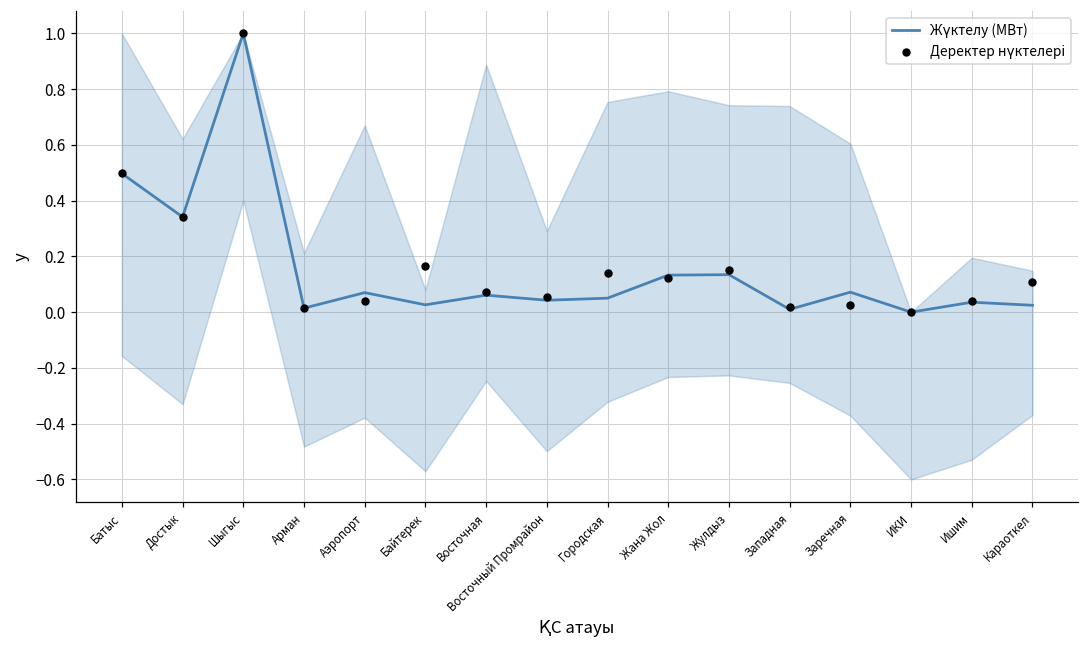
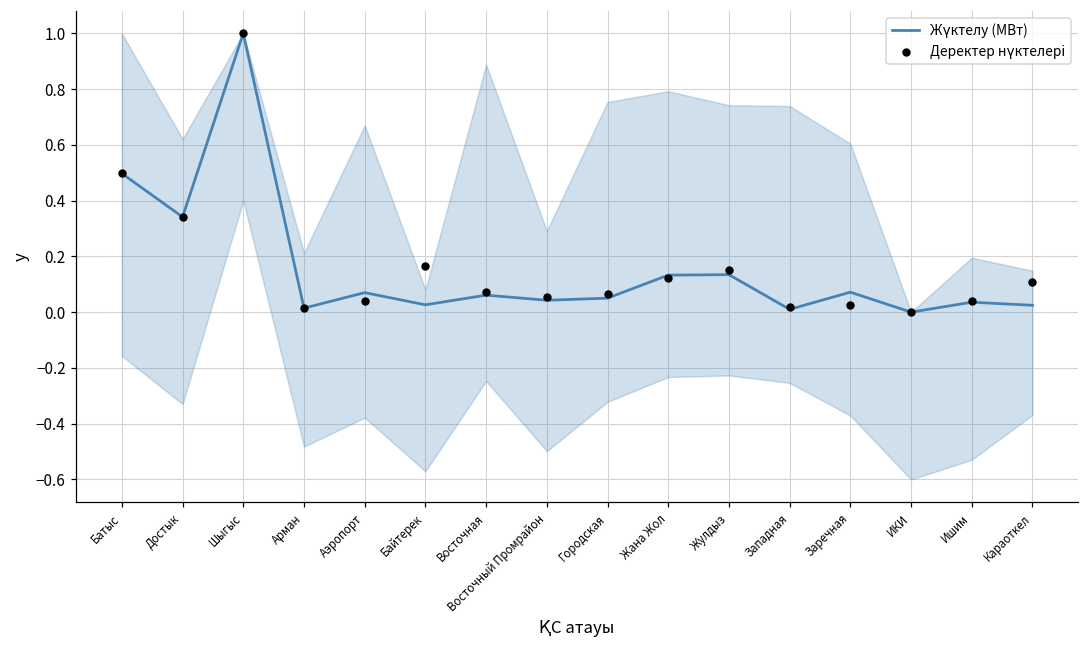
  {
    "Деректер нүктелері": {
-     "Городская": 0.14
+     "Городская": 0.07
    }
  }
